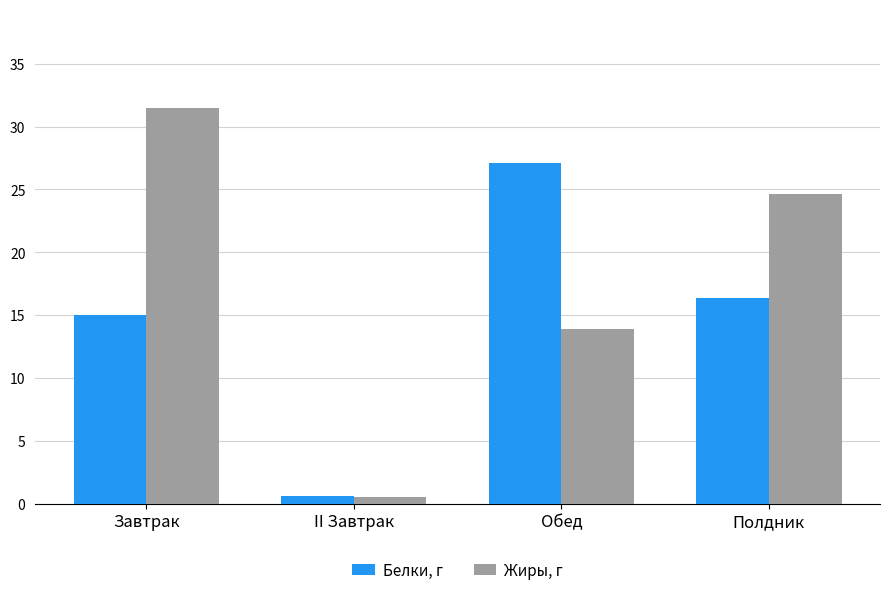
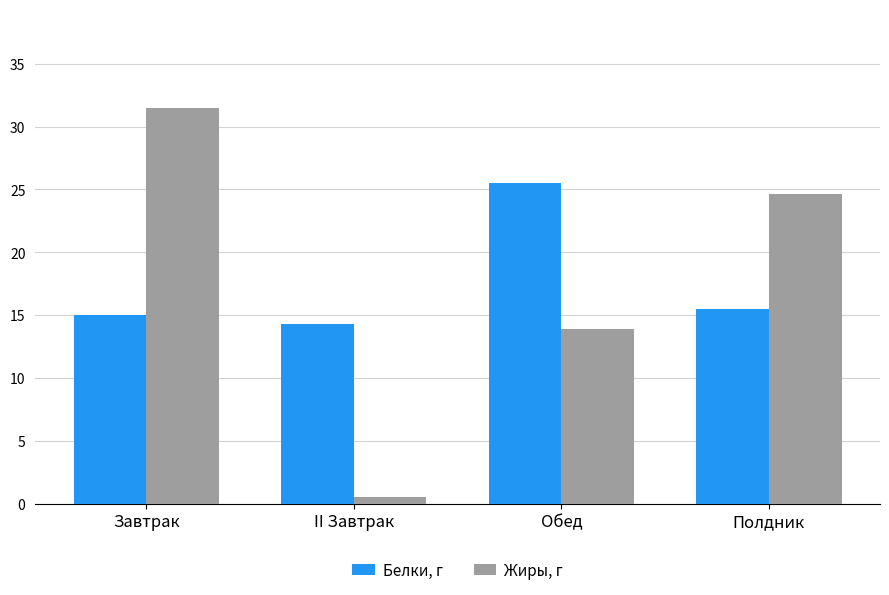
  {
    "Белки, г": {
      "Завтрак": 15.0,
-     "II Завтрак": 0.6,
-     "Обед": 27.1,
-     "Полдник": 16.3
+     "II Завтрак": 14.3,
+     "Обед": 25.5,
+     "Полдник": 15.5
    },
    "Жиры, г": {
      "Завтрак": 31.5,
      "II Завтрак": 0.5,
      "Обед": 13.9,
      "Полдник": 24.6
    }
  }
